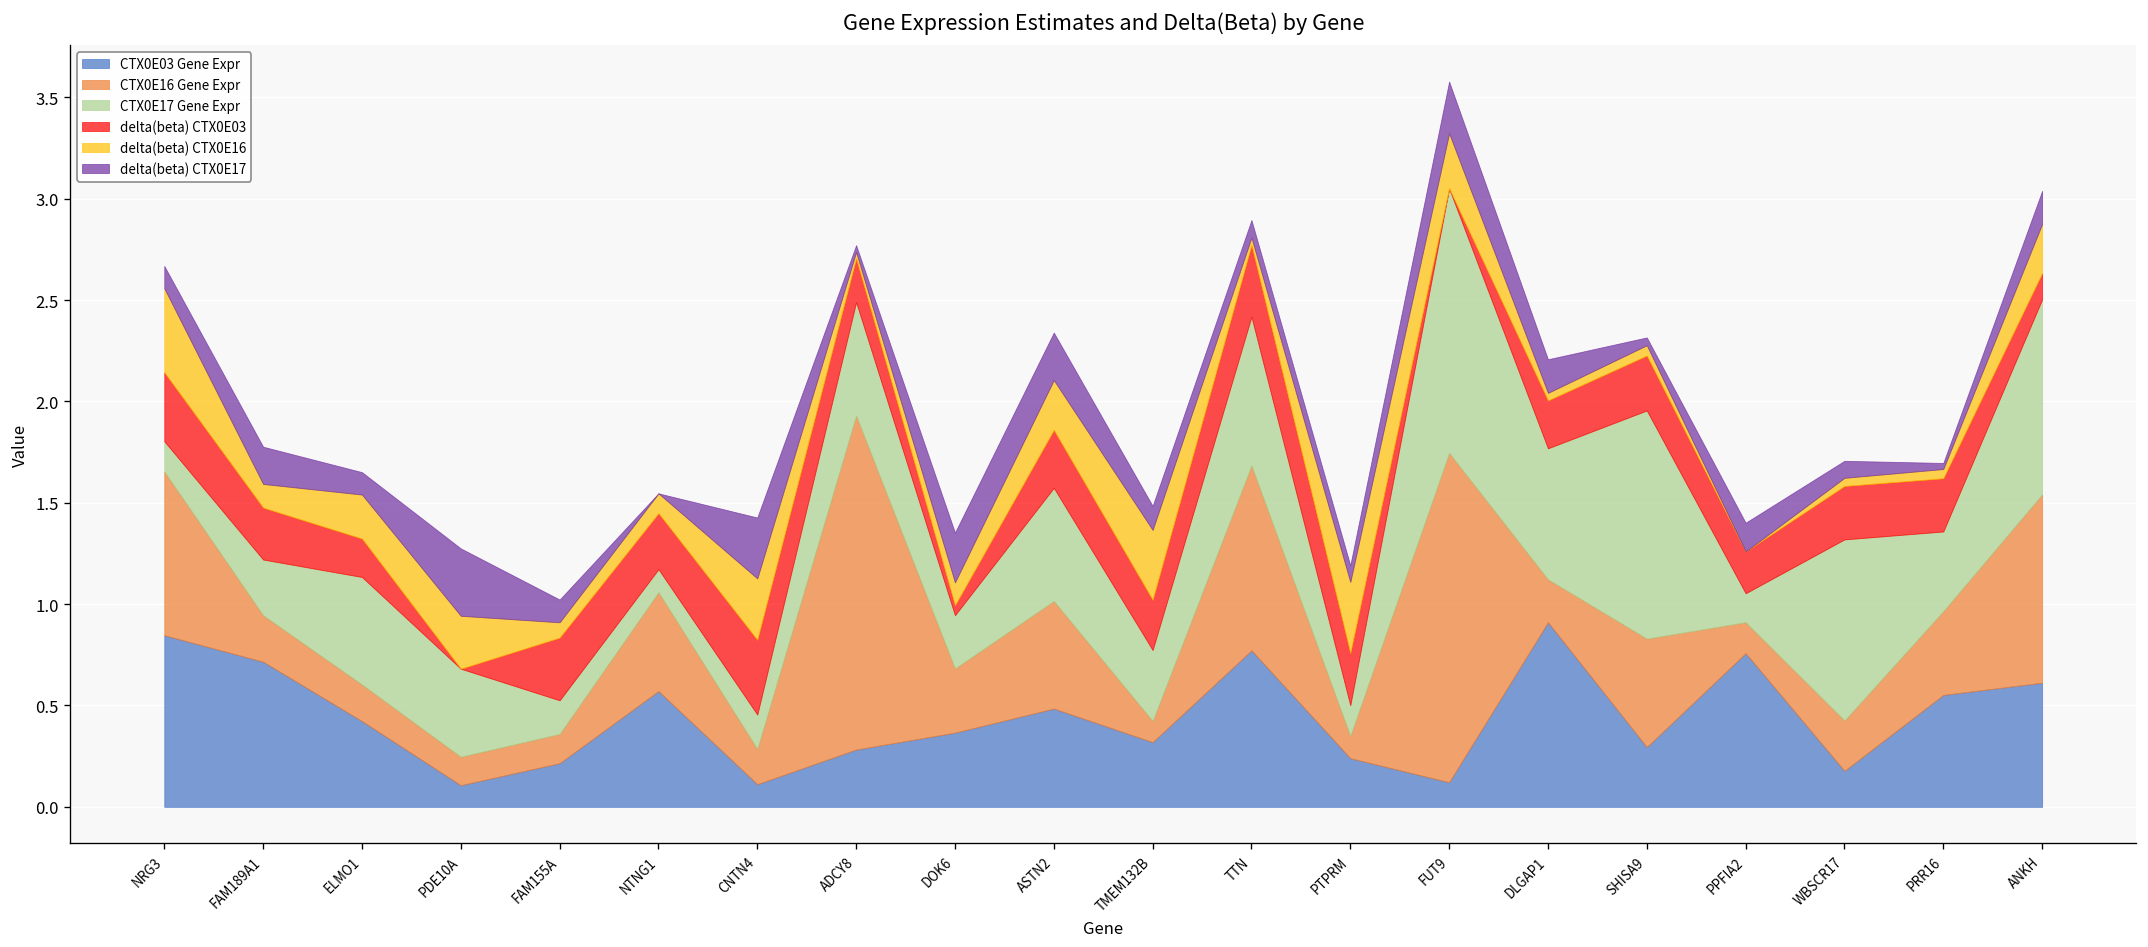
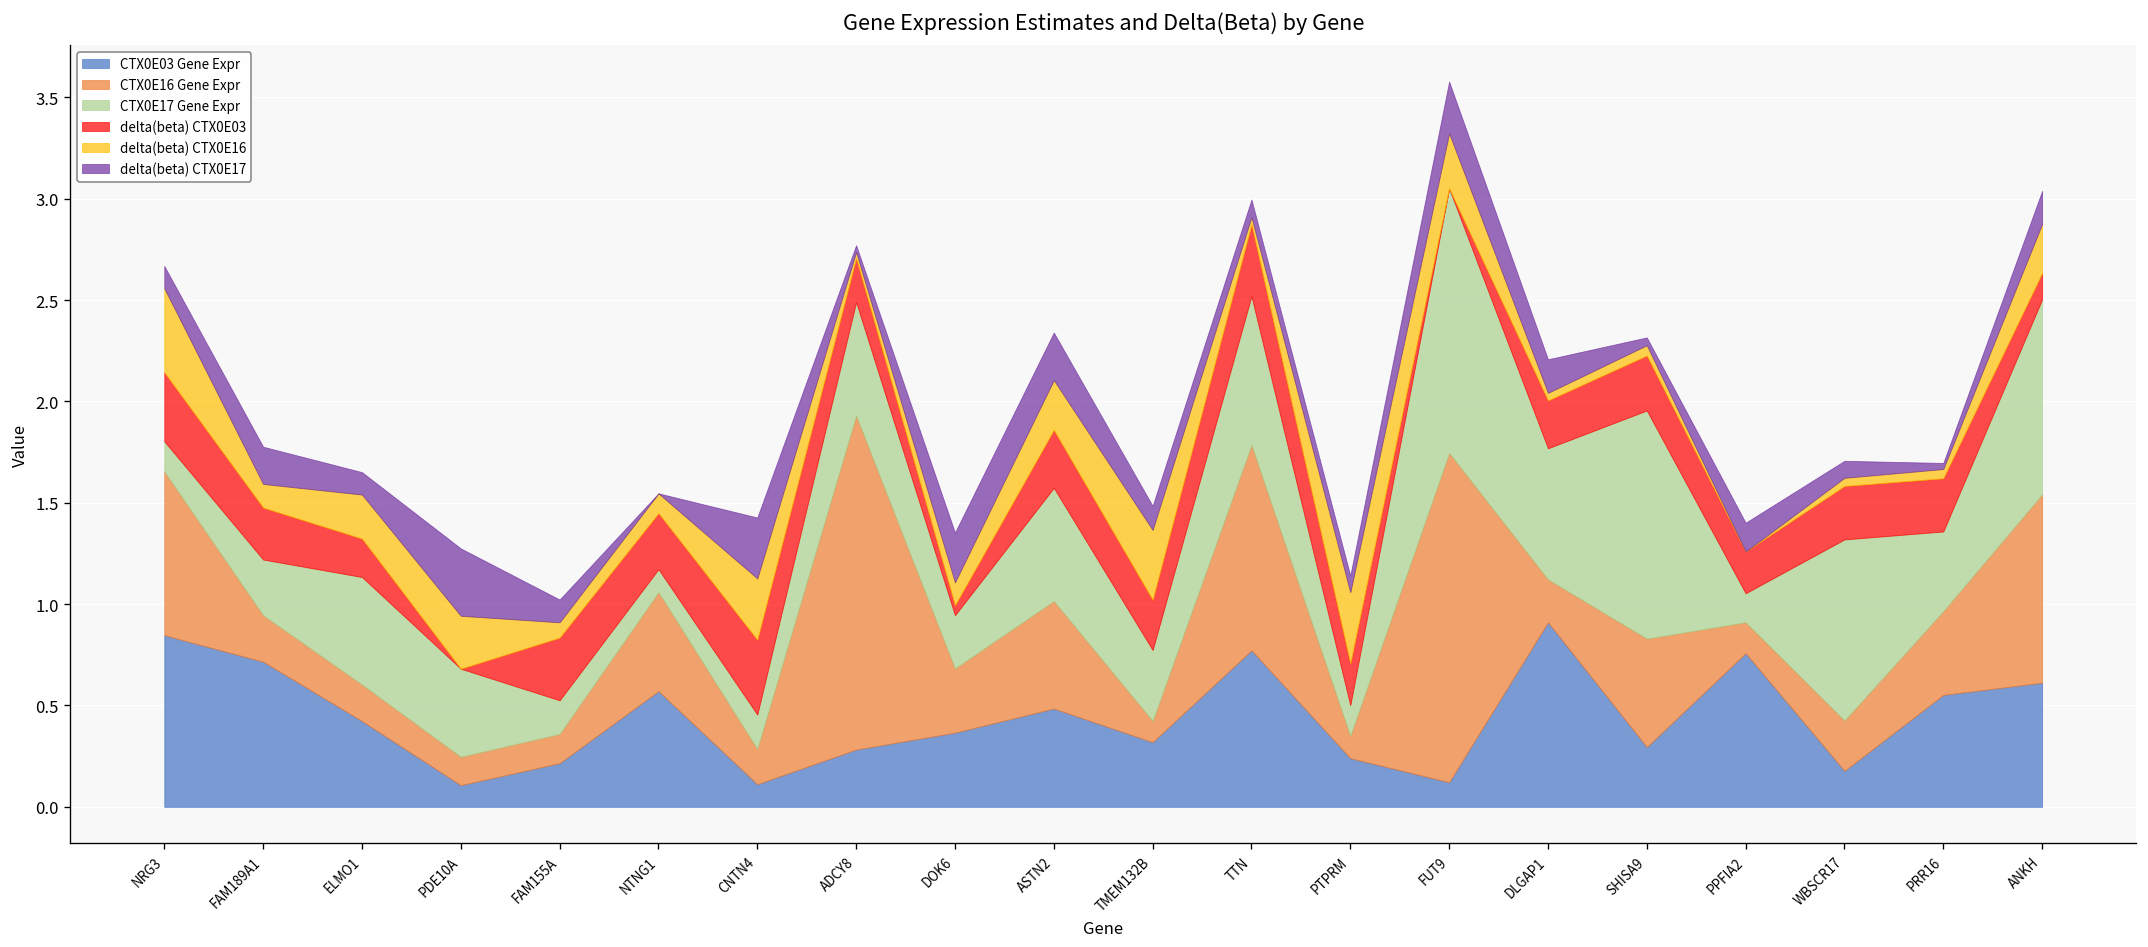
  {
    "CTX0E03 Gene Expr": {
      "NRG3": 0.85,
      "FAM189A1": 0.72,
      "ELMO1": 0.42,
      "PDE10A": 0.11,
      "FAM155A": 0.22,
      "NTNG1": 0.57,
      "CNTN4": 0.11,
      "ADCY8": 0.28,
      "DOK6": 0.37,
      "ASTN2": 0.48,
      "TMEM132B": 0.32,
      "TTN": 0.77,
      "PTPRM": 0.24,
      "FUT9": 0.12,
      "DLGAP1": 0.91,
      "SHISA9": 0.29,
      "PPFIA2": 0.76,
      "WBSCR17": 0.18,
      "PRR16": 0.55,
      "ANKH": 0.61
    },
    "CTX0E16 Gene Expr": {
      "NRG3": 0.81,
      "FAM189A1": 0.23,
      "ELMO1": 0.18,
      "PDE10A": 0.14,
      "FAM155A": 0.14,
      "NTNG1": 0.49,
      "CNTN4": 0.17,
      "ADCY8": 1.65,
      "DOK6": 0.32,
      "ASTN2": 0.53,
      "TMEM132B": 0.10,
-     "TTN": 0.91,
+     "TTN": 1.01,
      "PTPRM": 0.11,
      "FUT9": 1.62,
      "DLGAP1": 0.21,
      "SHISA9": 0.53,
      "PPFIA2": 0.15,
      "WBSCR17": 0.25,
      "PRR16": 0.41,
      "ANKH": 0.93
    },
    "CTX0E17 Gene Expr": {
      "NRG3": 0.15,
      "FAM189A1": 0.27,
      "ELMO1": 0.53,
      "FAM155A": 0.17,
      "NTNG1": 0.11,
      "CNTN4": 0.17,
      "ADCY8": 0.56,
      "DOK6": 0.26,
      "ASTN2": 0.56,
      "TMEM132B": 0.35,
      "TTN": 0.73,
      "PTPRM": 0.15,
      "DLGAP1": 0.65,
      "SHISA9": 1.13,
      "PPFIA2": 0.14,
      "WBSCR17": 0.89,
      "PRR16": 0.39,
      "ANKH": 0.96
    },
    "delta(beta) CTX0E03": {
      "NRG3": 0.34,
      "FAM189A1": 0.26,
      "ELMO1": 0.19,
      "FAM155A": 0.31,
      "NTNG1": 0.28,
      "CNTN4": 0.37,
      "ADCY8": 0.22,
      "DOK6": 0.05,
      "ASTN2": 0.29,
      "TMEM132B": 0.25,
      "TTN": 0.35,
-     "PTPRM": 0.26,
+     "PTPRM": 0.21,
      "DLGAP1": 0.24,
      "SHISA9": 0.27,
      "WBSCR17": 0.26,
      "PRR16": 0.26,
      "ANKH": 0.13
    },
    "delta(beta) CTX0E16": {
      "NRG3": 0.41,
      "FAM189A1": 0.12,
      "ELMO1": 0.22,
      "PDE10A": 0.26,
      "FAM155A": 0.08,
      "CNTN4": 0.30,
      "ADCY8": 0.03,
      "DOK6": 0.11,
      "ASTN2": 0.25,
      "TMEM132B": 0.35,
      "TTN": 0.04,
      "PTPRM": 0.35,
      "FUT9": 0.27,
      "DLGAP1": 0.04,
      "SHISA9": 0.05,
      "WBSCR17": 0.04,
      "PRR16": 0.05,
      "ANKH": 0.24
    },
    "delta(beta) CTX0E17": {
      "NRG3": 0.11,
      "FAM189A1": 0.18,
      "ELMO1": 0.11,
      "PDE10A": 0.33,
      "FAM155A": 0.11,
      "CNTN4": 0.30,
      "ADCY8": 0.03,
      "DOK6": 0.25,
      "ASTN2": 0.23,
      "TMEM132B": 0.12,
      "TTN": 0.09,
      "PTPRM": 0.08,
      "FUT9": 0.26,
      "DLGAP1": 0.17,
      "SHISA9": 0.04,
      "PPFIA2": 0.14,
      "WBSCR17": 0.08,
      "PRR16": 0.03,
      "ANKH": 0.16
    }
  }
